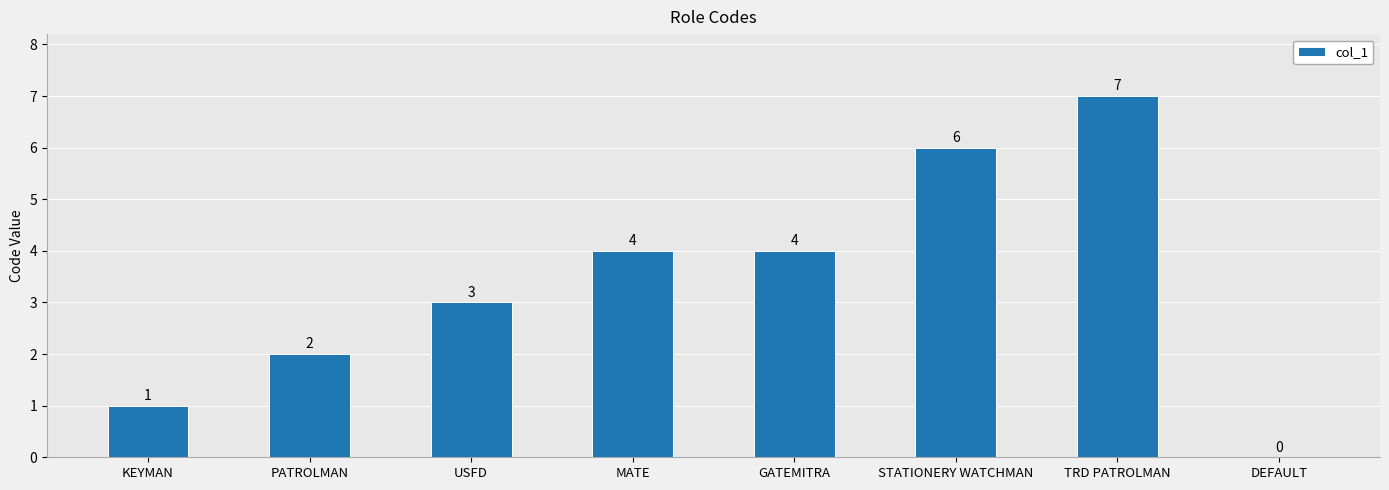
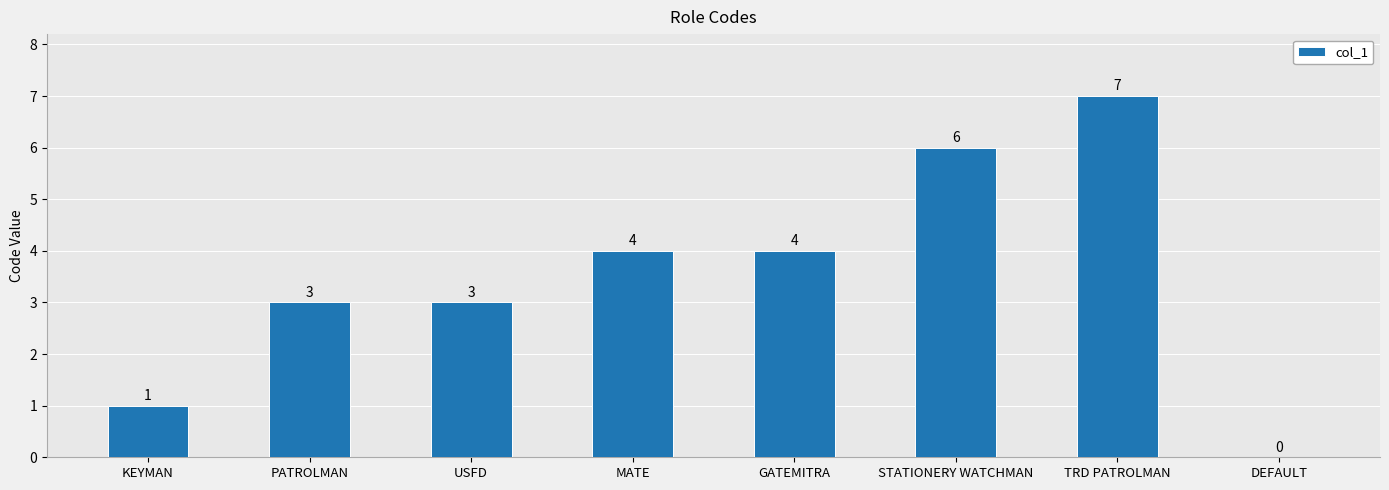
  {
    "KEYMAN": 1,
-   "PATROLMAN": 2,
+   "PATROLMAN": 3,
    "USFD": 3,
    "MATE": 4,
    "GATEMITRA": 4,
    "STATIONERY WATCHMAN": 6,
    "TRD PATROLMAN": 7,
    "DEFAULT": 0
  }
